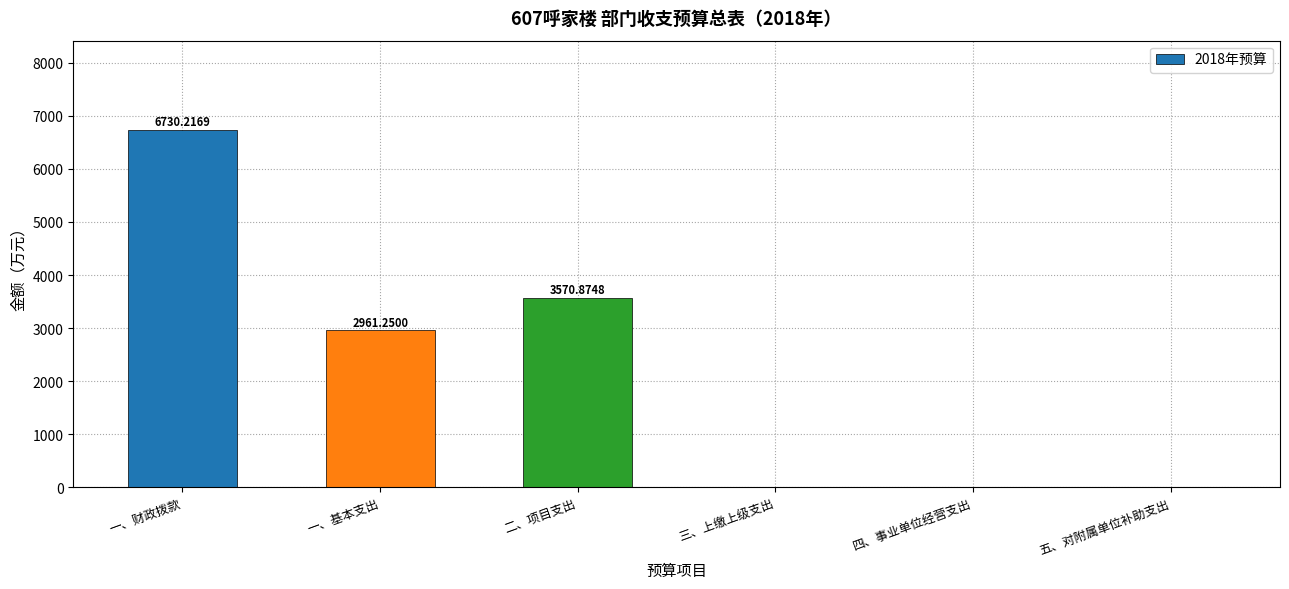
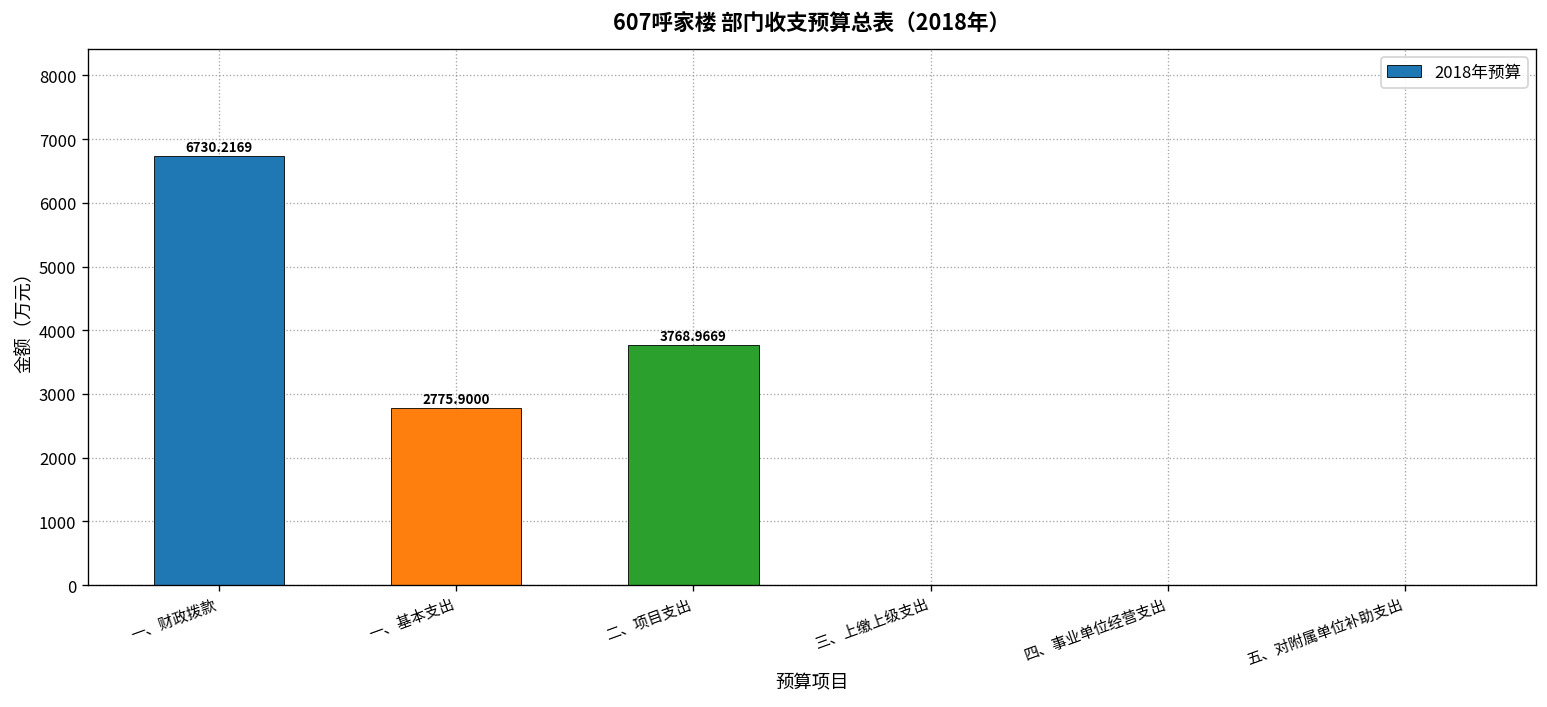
  {
    "一、财政拨款": 6730.2169,
-   "一、基本支出": 2961.2500,
-   "二、项目支出": 3570.8748
+   "一、基本支出": 2775.9000,
+   "二、项目支出": 3768.9669
  }
